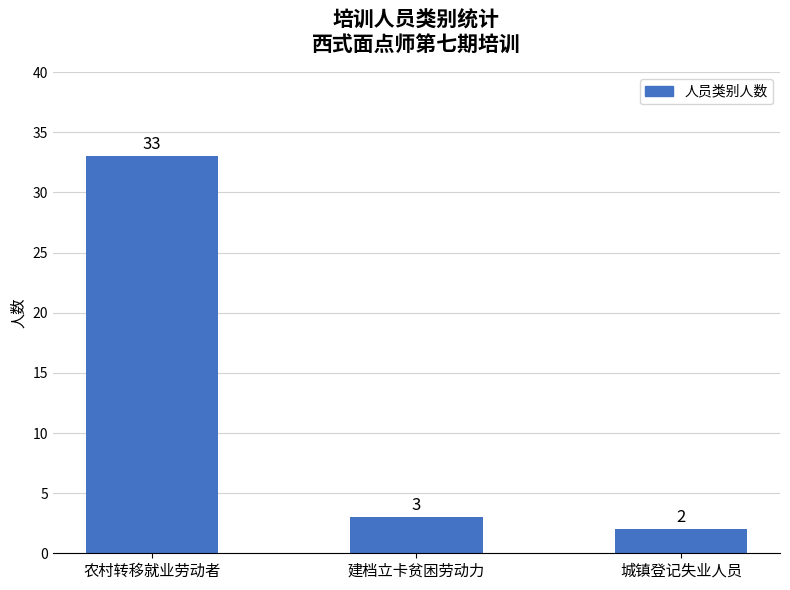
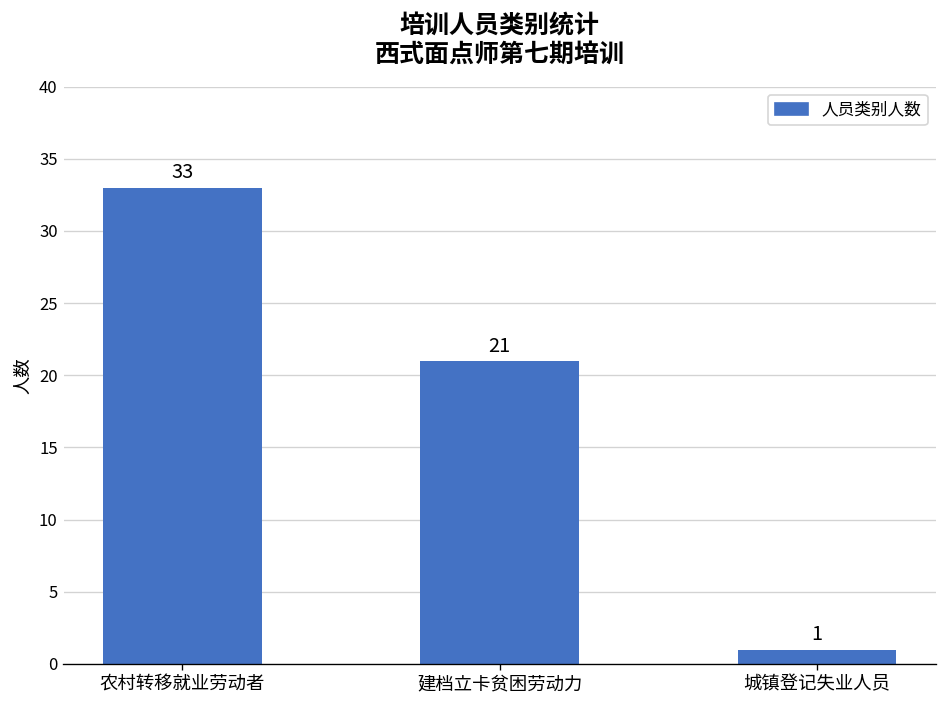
  {
    "农村转移就业劳动者": 33,
-   "建档立卡贫困劳动力": 3,
-   "城镇登记失业人员": 2
+   "建档立卡贫困劳动力": 21,
+   "城镇登记失业人员": 1
  }
